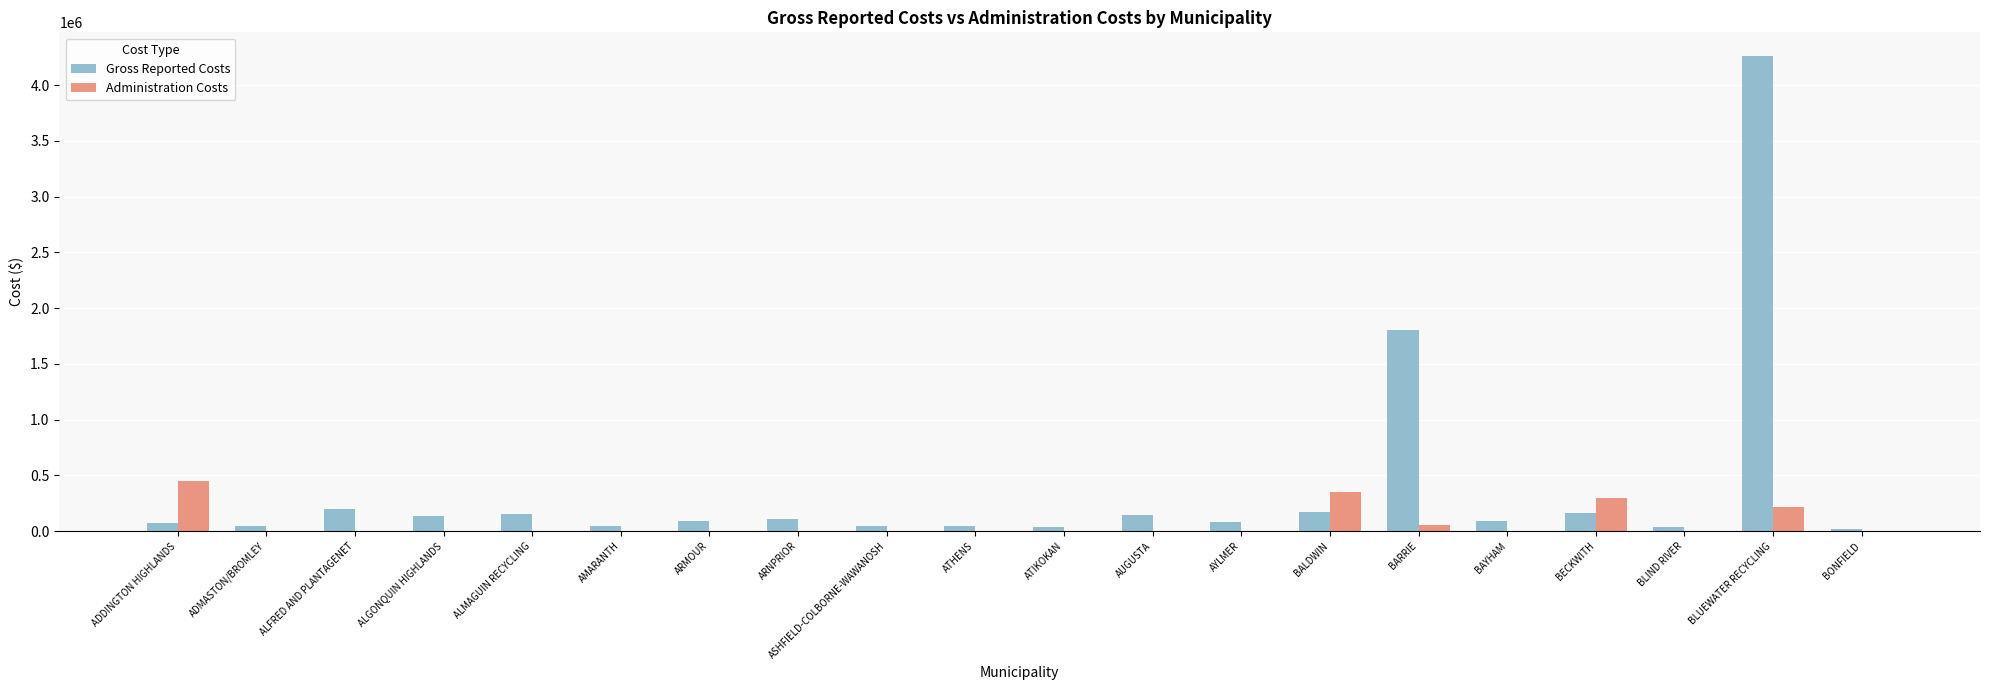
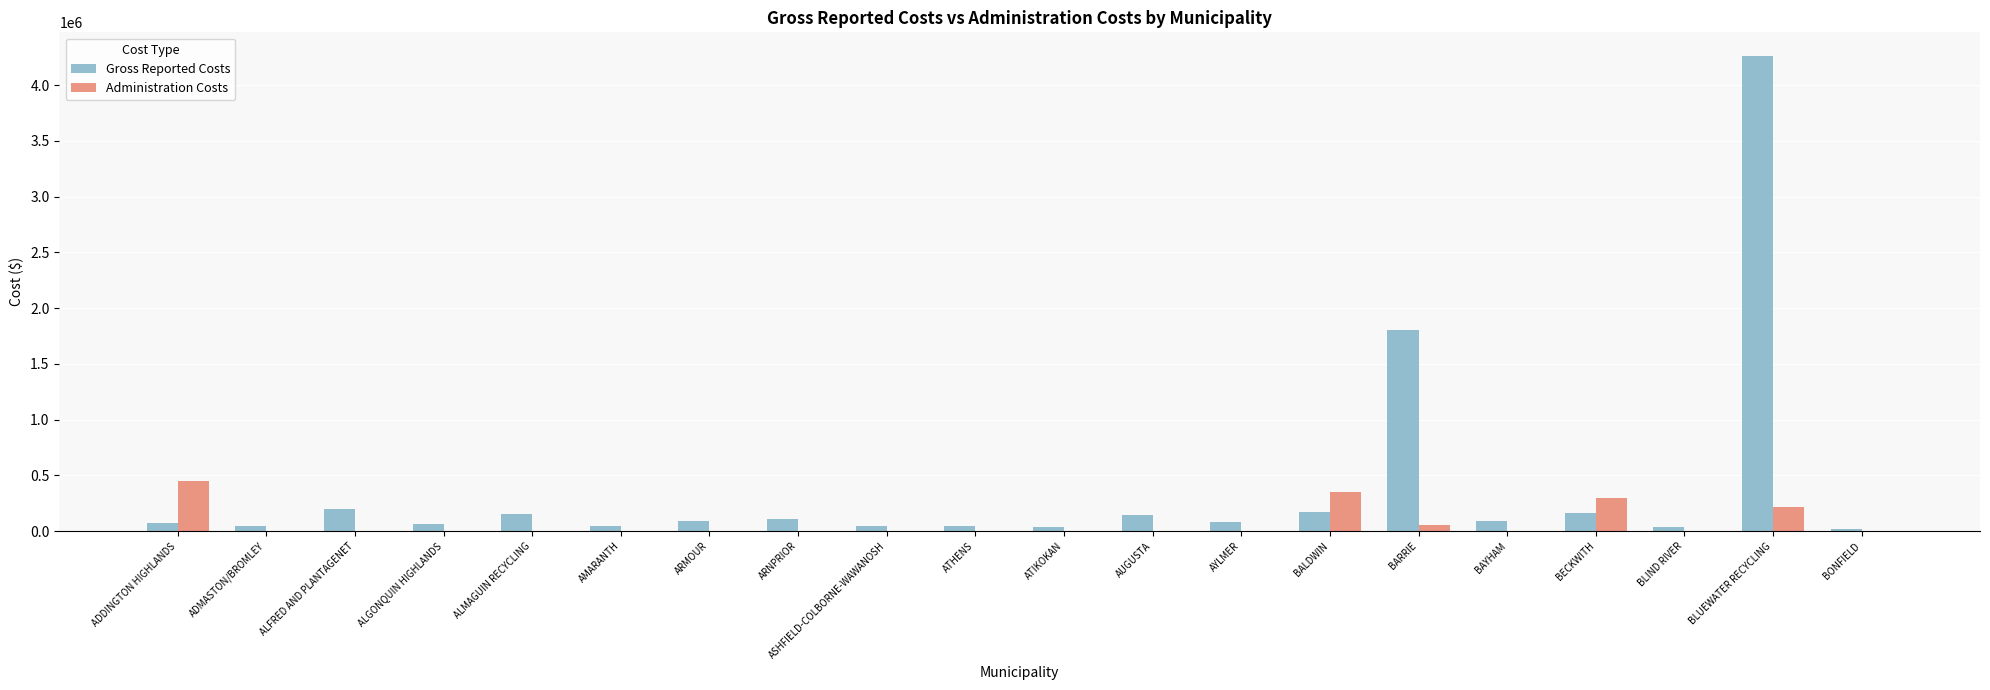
  {
    "Gross Reported Costs": {
      "ADDINGTON HIGHLANDS": 80000,
      "ADMASTON/BROMLEY": 50000,
      "ALFRED AND PLANTAGENET": 190000,
-     "ALGONQUIN HIGHLANDS": 140000,
+     "ALGONQUIN HIGHLANDS": 60000,
      "ALMAGUIN RECYCLING": 160000,
      "AMARANTH": 40000,
      "ARMOUR": 90000,
      "ARNPRIOR": 110000,
      "ASHFIELD-COLBORNE-WAWANOSH": 40000,
      "ATHENS": 50000,
      "ATIKOKAN": 40000,
      "AUGUSTA": 150000,
      "AYLMER": 80000,
      "BALDWIN": 170000,
      "BARRIE": 1810000,
      "BAYHAM": 90000,
      "BECKWITH": 160000,
      "BLIND RIVER": 40000,
      "BLUEWATER RECYCLING": 4260000
    },
    "Administration Costs": {
      "ADDINGTON HIGHLANDS": 450000,
      "BALDWIN": 350000,
      "BARRIE": 50000,
      "BECKWITH": 300000,
      "BLUEWATER RECYCLING": 220000
    }
  }
